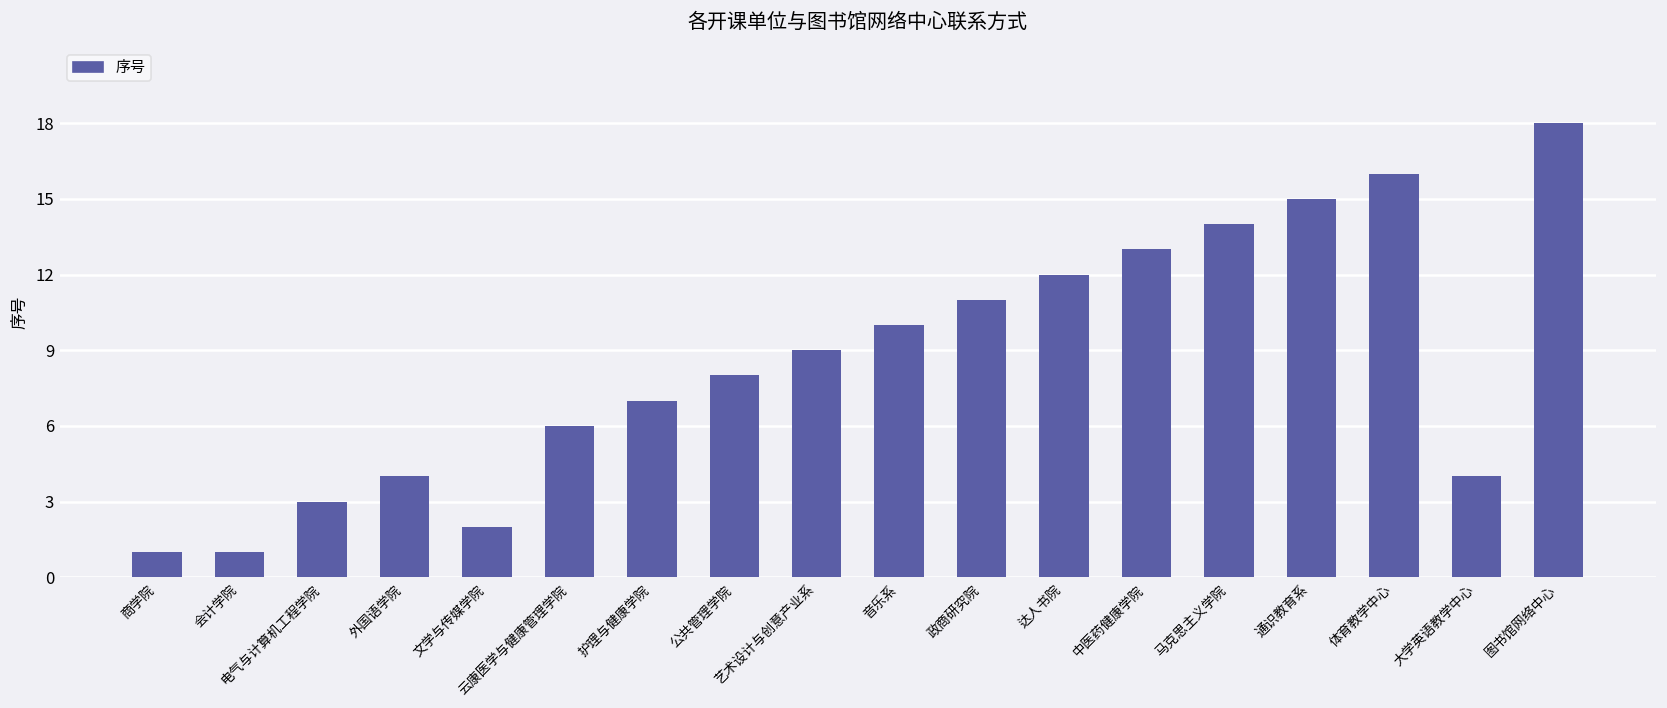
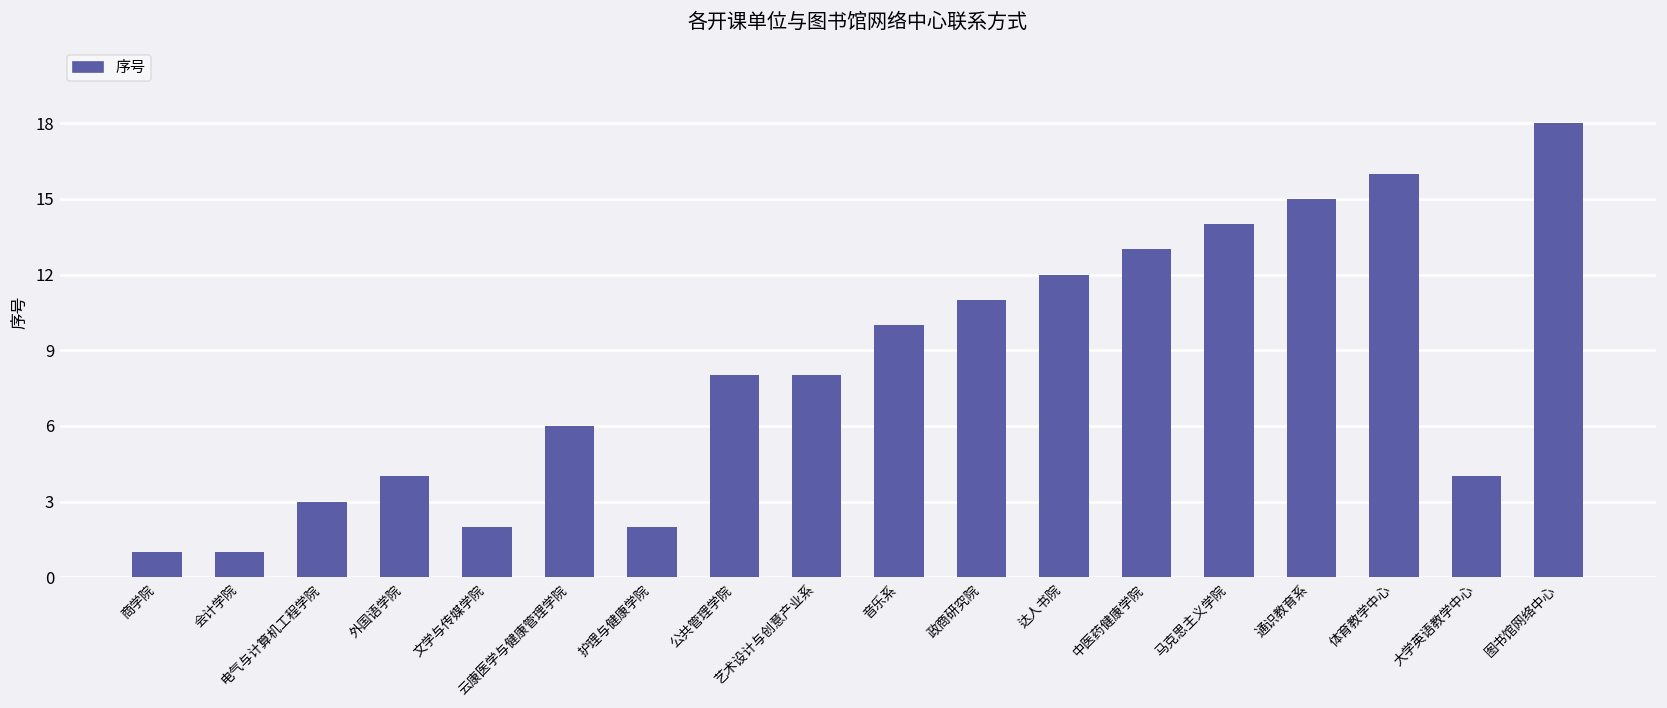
  {
    "商学院": 1,
    "会计学院": 1,
    "电气与计算机工程学院": 3,
    "外国语学院": 4,
    "文学与传媒学院": 2,
    "云康医学与健康管理学院": 6,
-   "护理与健康学院": 7,
+   "护理与健康学院": 2,
    "公共管理学院": 8,
-   "艺术设计与创意产业系": 9,
+   "艺术设计与创意产业系": 8,
    "音乐系": 10,
    "政商研究院": 11,
    "达人书院": 12,
    "中医药健康学院": 13,
    "马克思主义学院": 14,
    "通识教育系": 15,
    "体育教学中心": 16,
    "大学英语教学中心": 4,
    "图书馆网络中心": 18
  }
